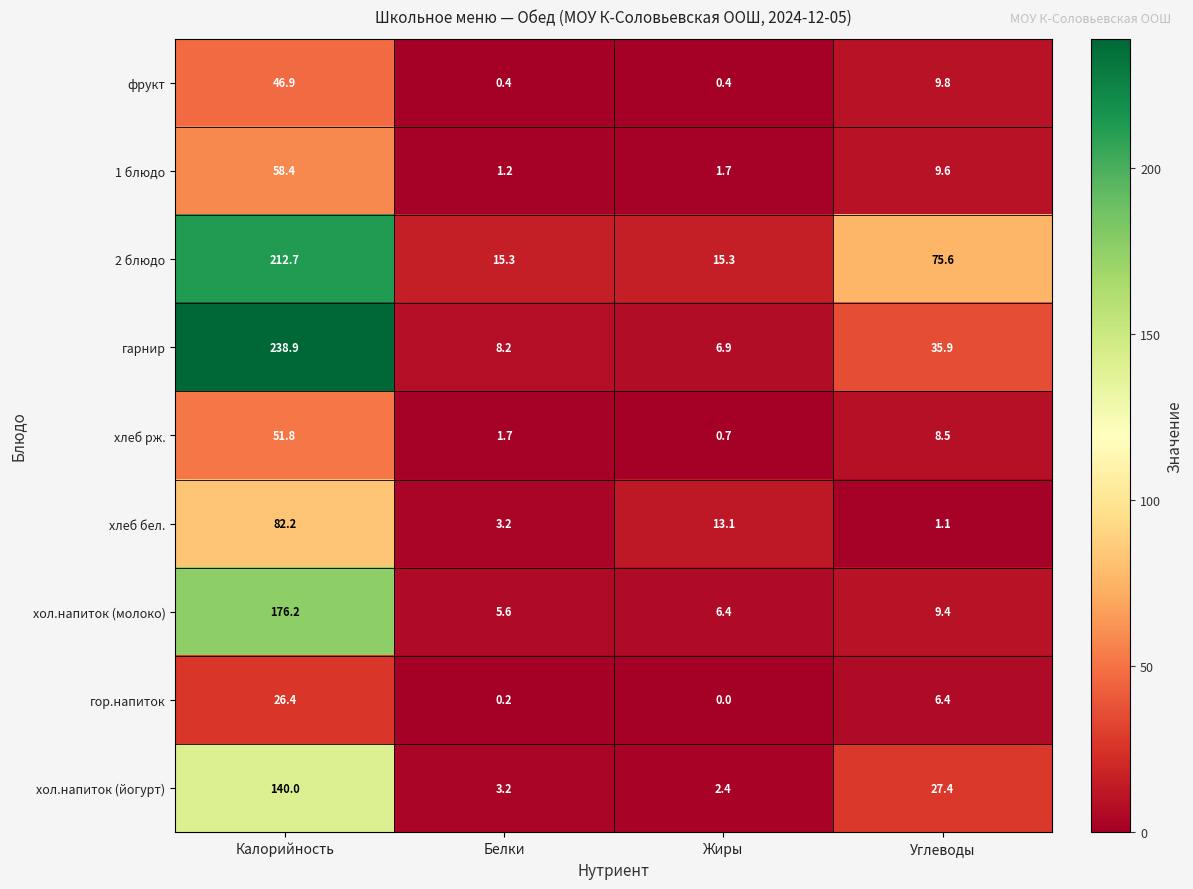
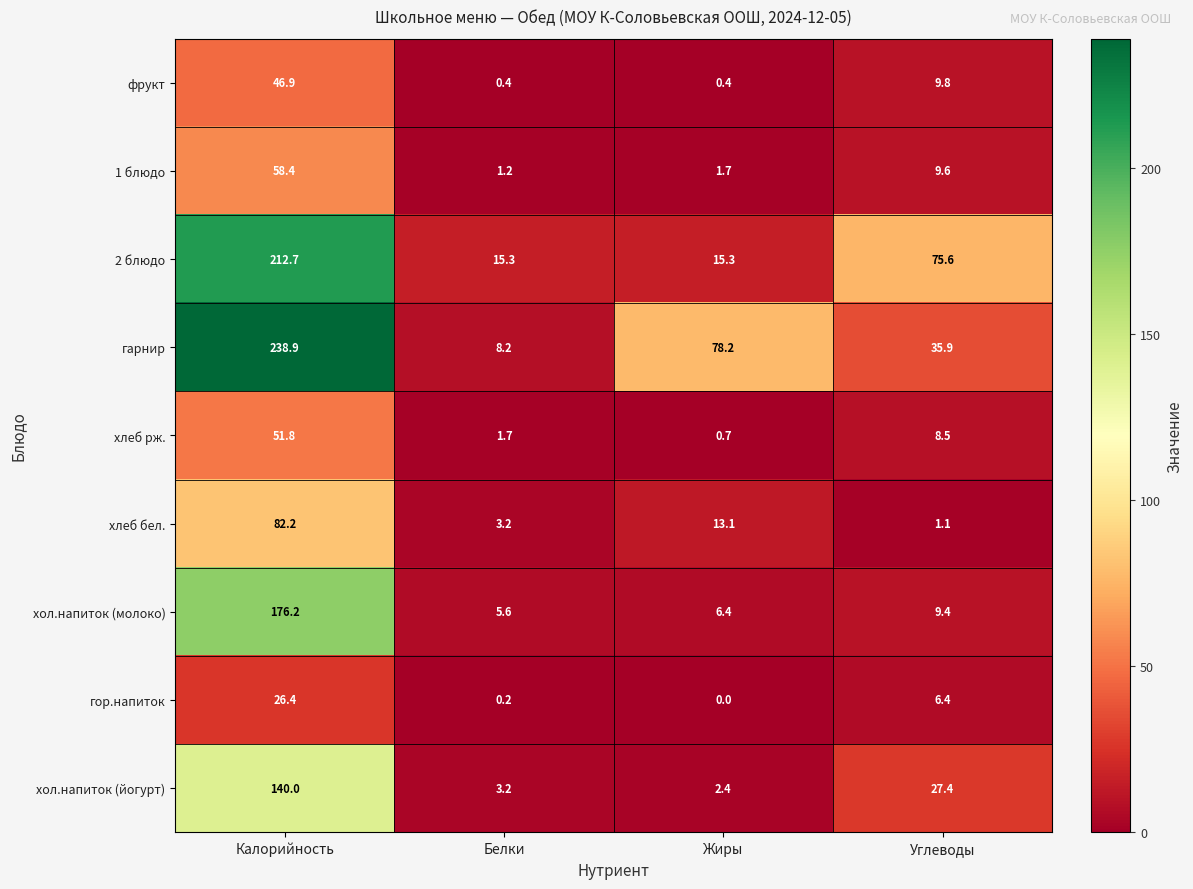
  {
    "фрукт": {
      "Калорийность": 46.9,
      "Белки": 0.4,
      "Жиры": 0.4,
      "Углеводы": 9.8
    },
    "1 блюдо": {
      "Калорийность": 58.4,
      "Белки": 1.2,
      "Жиры": 1.7,
      "Углеводы": 9.6
    },
    "2 блюдо": {
      "Калорийность": 212.7,
      "Белки": 15.3,
      "Жиры": 15.3,
      "Углеводы": 75.6
    },
    "гарнир": {
      "Калорийность": 238.9,
      "Белки": 8.2,
-     "Жиры": 6.9,
+     "Жиры": 78.2,
      "Углеводы": 35.9
    },
    "хлеб рж.": {
      "Калорийность": 51.8,
      "Белки": 1.7,
      "Жиры": 0.7,
      "Углеводы": 8.5
    },
    "хлеб бел.": {
      "Калорийность": 82.2,
      "Белки": 3.2,
      "Жиры": 13.1,
      "Углеводы": 1.1
    },
    "хол.напиток (молоко)": {
      "Калорийность": 176.2,
      "Белки": 5.6,
      "Жиры": 6.4,
      "Углеводы": 9.4
    },
    "гор.напиток": {
      "Калорийность": 26.4,
      "Белки": 0.2,
      "Жиры": 0.0,
      "Углеводы": 6.4
    },
    "хол.напиток (йогурт)": {
      "Калорийность": 140.0,
      "Белки": 3.2,
      "Жиры": 2.4,
      "Углеводы": 27.4
    }
  }
